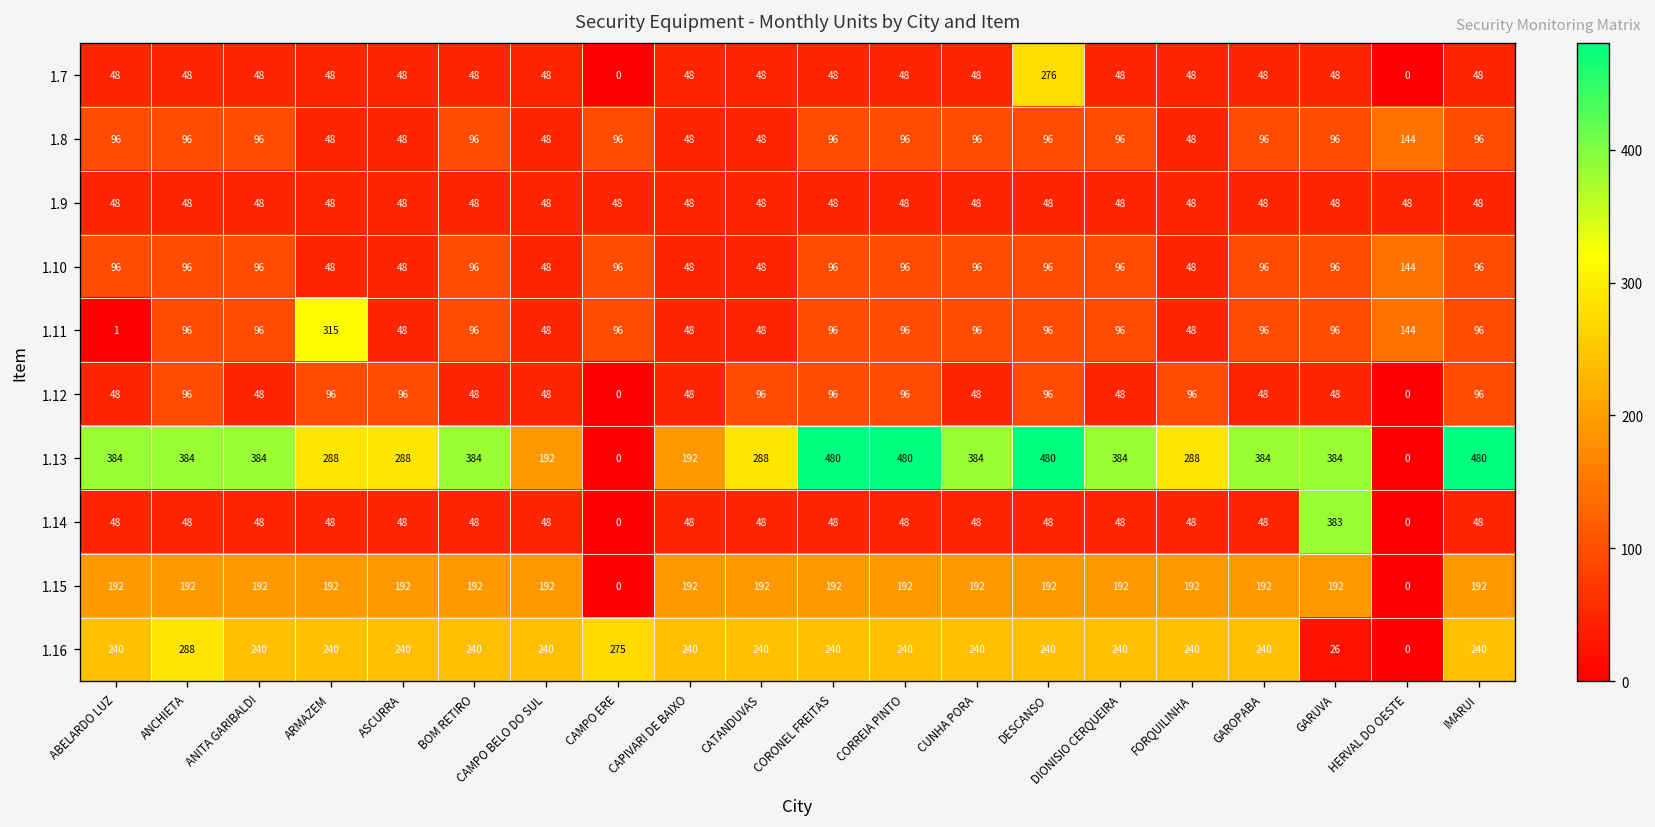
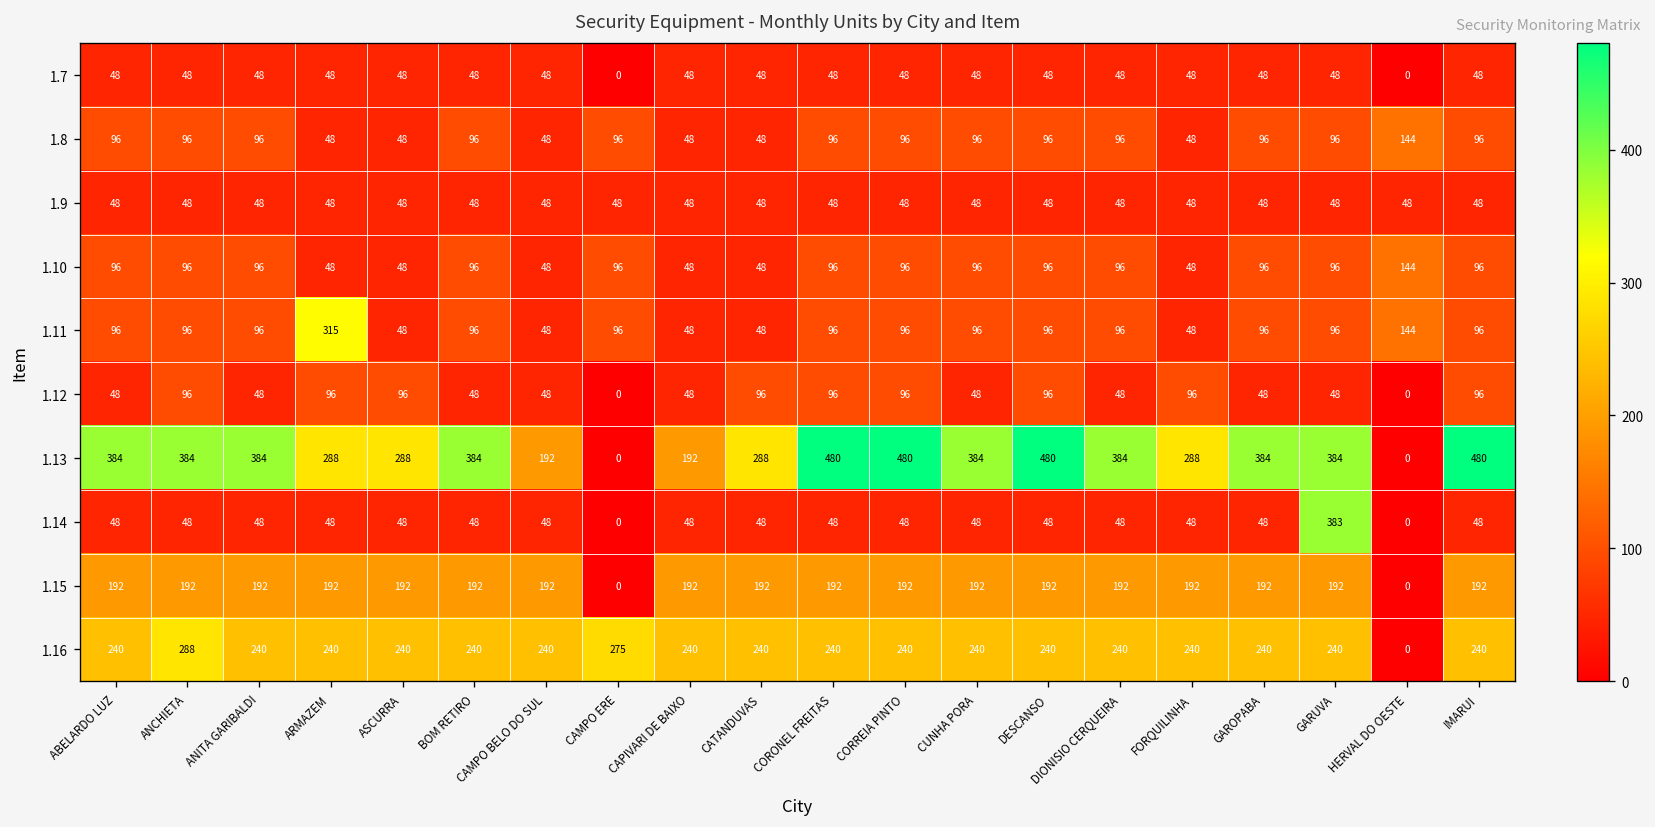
  {
    "1.7": {
      "ABELARDO LUZ": 48,
      "ANCHIETA": 48,
      "ANITA GARIBALDI": 48,
      "ARMAZEM": 48,
      "ASCURRA": 48,
      "BOM RETIRO": 48,
      "CAMPO BELO DO SUL": 48,
      "CAMPO ERE": 0,
      "CAPIVARI DE BAIXO": 48,
      "CATANDUVAS": 48,
      "CORONEL FREITAS": 48,
      "CORREIA PINTO": 48,
      "CUNHA PORA": 48,
-     "DESCANSO": 276,
+     "DESCANSO": 48,
      "DIONISIO CERQUEIRA": 48,
      "FORQUILINHA": 48,
      "GAROPABA": 48,
      "GARUVA": 48,
      "HERVAL DO OESTE": 0,
      "IMARUI": 48
    },
    "1.8": {
      "ABELARDO LUZ": 96,
      "ANCHIETA": 96,
      "ANITA GARIBALDI": 96,
      "ARMAZEM": 48,
      "ASCURRA": 48,
      "BOM RETIRO": 96,
      "CAMPO BELO DO SUL": 48,
      "CAMPO ERE": 96,
      "CAPIVARI DE BAIXO": 48,
      "CATANDUVAS": 48,
      "CORONEL FREITAS": 96,
      "CORREIA PINTO": 96,
      "CUNHA PORA": 96,
      "DESCANSO": 96,
      "DIONISIO CERQUEIRA": 96,
      "FORQUILINHA": 48,
      "GAROPABA": 96,
      "GARUVA": 96,
      "HERVAL DO OESTE": 144,
      "IMARUI": 96
    },
    "1.9": {
      "ABELARDO LUZ": 48,
      "ANCHIETA": 48,
      "ANITA GARIBALDI": 48,
      "ARMAZEM": 48,
      "ASCURRA": 48,
      "BOM RETIRO": 48,
      "CAMPO BELO DO SUL": 48,
      "CAMPO ERE": 48,
      "CAPIVARI DE BAIXO": 48,
      "CATANDUVAS": 48,
      "CORONEL FREITAS": 48,
      "CORREIA PINTO": 48,
      "CUNHA PORA": 48,
      "DESCANSO": 48,
      "DIONISIO CERQUEIRA": 48,
      "FORQUILINHA": 48,
      "GAROPABA": 48,
      "GARUVA": 48,
      "HERVAL DO OESTE": 48,
      "IMARUI": 48
    },
    "1.10": {
      "ABELARDO LUZ": 96,
      "ANCHIETA": 96,
      "ANITA GARIBALDI": 96,
      "ARMAZEM": 48,
      "ASCURRA": 48,
      "BOM RETIRO": 96,
      "CAMPO BELO DO SUL": 48,
      "CAMPO ERE": 96,
      "CAPIVARI DE BAIXO": 48,
      "CATANDUVAS": 48,
      "CORONEL FREITAS": 96,
      "CORREIA PINTO": 96,
      "CUNHA PORA": 96,
      "DESCANSO": 96,
      "DIONISIO CERQUEIRA": 96,
      "FORQUILINHA": 48,
      "GAROPABA": 96,
      "GARUVA": 96,
      "HERVAL DO OESTE": 144,
      "IMARUI": 96
    },
    "1.11": {
-     "ABELARDO LUZ": 1,
+     "ABELARDO LUZ": 96,
      "ANCHIETA": 96,
      "ANITA GARIBALDI": 96,
      "ARMAZEM": 315,
      "ASCURRA": 48,
      "BOM RETIRO": 96,
      "CAMPO BELO DO SUL": 48,
      "CAMPO ERE": 96,
      "CAPIVARI DE BAIXO": 48,
      "CATANDUVAS": 48,
      "CORONEL FREITAS": 96,
      "CORREIA PINTO": 96,
      "CUNHA PORA": 96,
      "DESCANSO": 96,
      "DIONISIO CERQUEIRA": 96,
      "FORQUILINHA": 48,
      "GAROPABA": 96,
      "GARUVA": 96,
      "HERVAL DO OESTE": 144,
      "IMARUI": 96
    },
    "1.12": {
      "ABELARDO LUZ": 48,
      "ANCHIETA": 96,
      "ANITA GARIBALDI": 48,
      "ARMAZEM": 96,
      "ASCURRA": 96,
      "BOM RETIRO": 48,
      "CAMPO BELO DO SUL": 48,
      "CAMPO ERE": 0,
      "CAPIVARI DE BAIXO": 48,
      "CATANDUVAS": 96,
      "CORONEL FREITAS": 96,
      "CORREIA PINTO": 96,
      "CUNHA PORA": 48,
      "DESCANSO": 96,
      "DIONISIO CERQUEIRA": 48,
      "FORQUILINHA": 96,
      "GAROPABA": 48,
      "GARUVA": 48,
      "HERVAL DO OESTE": 0,
      "IMARUI": 96
    },
    "1.13": {
      "ABELARDO LUZ": 384,
      "ANCHIETA": 384,
      "ANITA GARIBALDI": 384,
      "ARMAZEM": 288,
      "ASCURRA": 288,
      "BOM RETIRO": 384,
      "CAMPO BELO DO SUL": 192,
      "CAMPO ERE": 0,
      "CAPIVARI DE BAIXO": 192,
      "CATANDUVAS": 288,
      "CORONEL FREITAS": 480,
      "CORREIA PINTO": 480,
      "CUNHA PORA": 384,
      "DESCANSO": 480,
      "DIONISIO CERQUEIRA": 384,
      "FORQUILINHA": 288,
      "GAROPABA": 384,
      "GARUVA": 384,
      "HERVAL DO OESTE": 0,
      "IMARUI": 480
    },
    "1.14": {
      "ABELARDO LUZ": 48,
      "ANCHIETA": 48,
      "ANITA GARIBALDI": 48,
      "ARMAZEM": 48,
      "ASCURRA": 48,
      "BOM RETIRO": 48,
      "CAMPO BELO DO SUL": 48,
      "CAMPO ERE": 0,
      "CAPIVARI DE BAIXO": 48,
      "CATANDUVAS": 48,
      "CORONEL FREITAS": 48,
      "CORREIA PINTO": 48,
      "CUNHA PORA": 48,
      "DESCANSO": 48,
      "DIONISIO CERQUEIRA": 48,
      "FORQUILINHA": 48,
      "GAROPABA": 48,
      "GARUVA": 383,
      "HERVAL DO OESTE": 0,
      "IMARUI": 48
    },
    "1.15": {
      "ABELARDO LUZ": 192,
      "ANCHIETA": 192,
      "ANITA GARIBALDI": 192,
      "ARMAZEM": 192,
      "ASCURRA": 192,
      "BOM RETIRO": 192,
      "CAMPO BELO DO SUL": 192,
      "CAMPO ERE": 0,
      "CAPIVARI DE BAIXO": 192,
      "CATANDUVAS": 192,
      "CORONEL FREITAS": 192,
      "CORREIA PINTO": 192,
      "CUNHA PORA": 192,
      "DESCANSO": 192,
      "DIONISIO CERQUEIRA": 192,
      "FORQUILINHA": 192,
      "GAROPABA": 192,
      "GARUVA": 192,
      "HERVAL DO OESTE": 0,
      "IMARUI": 192
    },
    "1.16": {
      "ABELARDO LUZ": 240,
      "ANCHIETA": 288,
      "ANITA GARIBALDI": 240,
      "ARMAZEM": 240,
      "ASCURRA": 240,
      "BOM RETIRO": 240,
      "CAMPO BELO DO SUL": 240,
      "CAMPO ERE": 275,
      "CAPIVARI DE BAIXO": 240,
      "CATANDUVAS": 240,
      "CORONEL FREITAS": 240,
      "CORREIA PINTO": 240,
      "CUNHA PORA": 240,
      "DESCANSO": 240,
      "DIONISIO CERQUEIRA": 240,
      "FORQUILINHA": 240,
      "GAROPABA": 240,
-     "GARUVA": 26,
+     "GARUVA": 240,
      "HERVAL DO OESTE": 0,
      "IMARUI": 240
    }
  }
